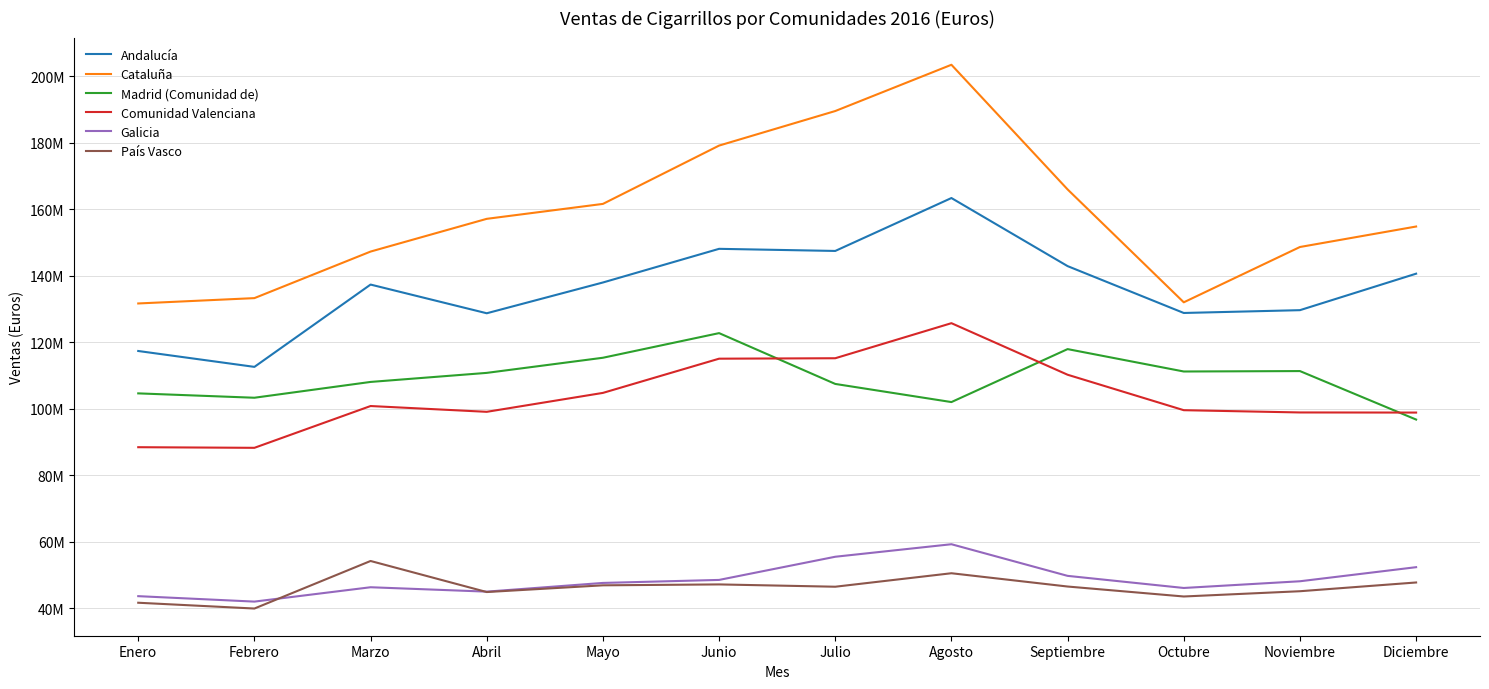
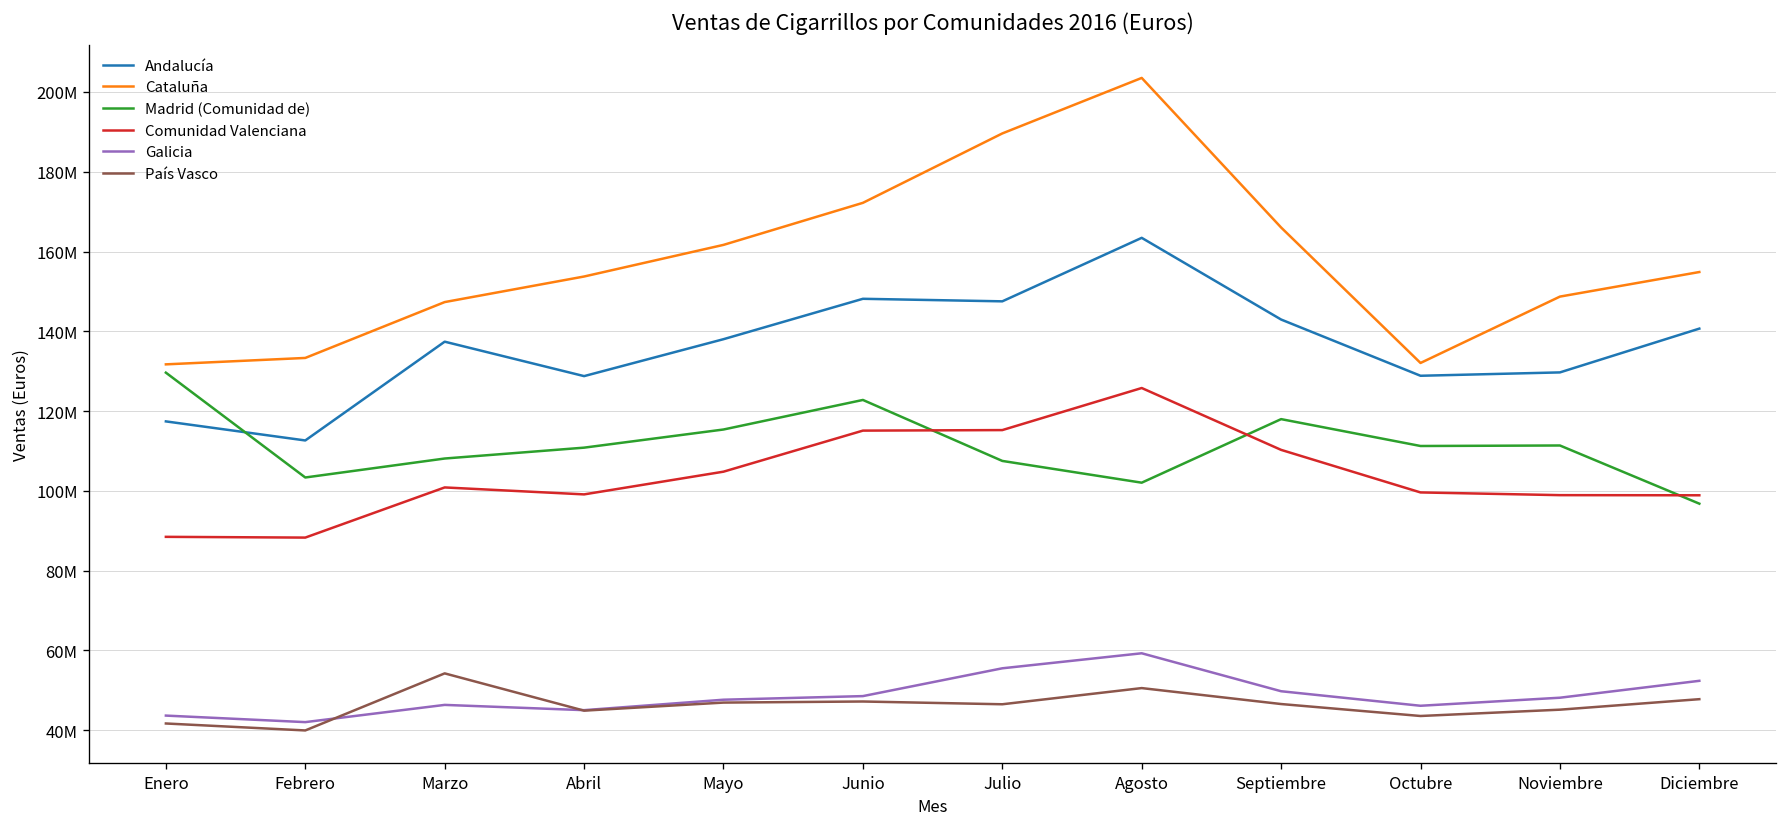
  {
    "Andalucía": {
      "Enero": 117000000,
      "Febrero": 113000000,
      "Marzo": 137000000,
      "Abril": 129000000,
      "Mayo": 138000000,
      "Junio": 148000000,
      "Julio": 148000000,
      "Agosto": 163000000,
      "Septiembre": 143000000,
      "Octubre": 129000000,
      "Noviembre": 130000000,
      "Diciembre": 141000000
    },
    "Cataluña": {
      "Enero": 132000000,
      "Febrero": 133000000,
      "Marzo": 147000000,
-     "Abril": 157000000,
+     "Abril": 154000000,
      "Mayo": 162000000,
-     "Junio": 179000000,
+     "Junio": 172000000,
      "Julio": 190000000,
      "Agosto": 204000000,
      "Septiembre": 166000000,
      "Octubre": 132000000,
      "Noviembre": 149000000,
      "Diciembre": 155000000
    },
    "Madrid (Comunidad de)": {
-     "Enero": 105000000,
+     "Enero": 130000000,
      "Febrero": 103000000,
      "Marzo": 108000000,
      "Abril": 111000000,
      "Mayo": 115000000,
      "Junio": 123000000,
      "Julio": 107000000,
      "Agosto": 102000000,
      "Septiembre": 118000000,
      "Octubre": 111000000,
      "Noviembre": 111000000,
      "Diciembre": 97000000
    },
    "Comunidad Valenciana": {
      "Enero": 88000000,
      "Febrero": 88000000,
      "Marzo": 101000000,
      "Abril": 99000000,
      "Mayo": 105000000,
      "Junio": 115000000,
      "Julio": 115000000,
      "Agosto": 126000000,
      "Septiembre": 110000000,
      "Octubre": 100000000,
      "Noviembre": 99000000,
      "Diciembre": 99000000
    },
    "Galicia": {
      "Enero": 44000000,
      "Febrero": 42000000,
      "Marzo": 46000000,
      "Junio": 49000000,
      "Julio": 56000000,
      "Agosto": 59000000,
      "Septiembre": 50000000,
      "Octubre": 46000000,
      "Noviembre": 48000000,
      "Diciembre": 52000000
    },
    "País Vasco": {
      "Enero": 42000000,
      "Febrero": 40000000,
      "Marzo": 54000000,
      "Junio": 47000000,
      "Julio": 46000000,
      "Agosto": 51000000,
      "Septiembre": 47000000,
      "Octubre": 44000000,
      "Noviembre": 45000000,
      "Diciembre": 48000000
    }
  }
